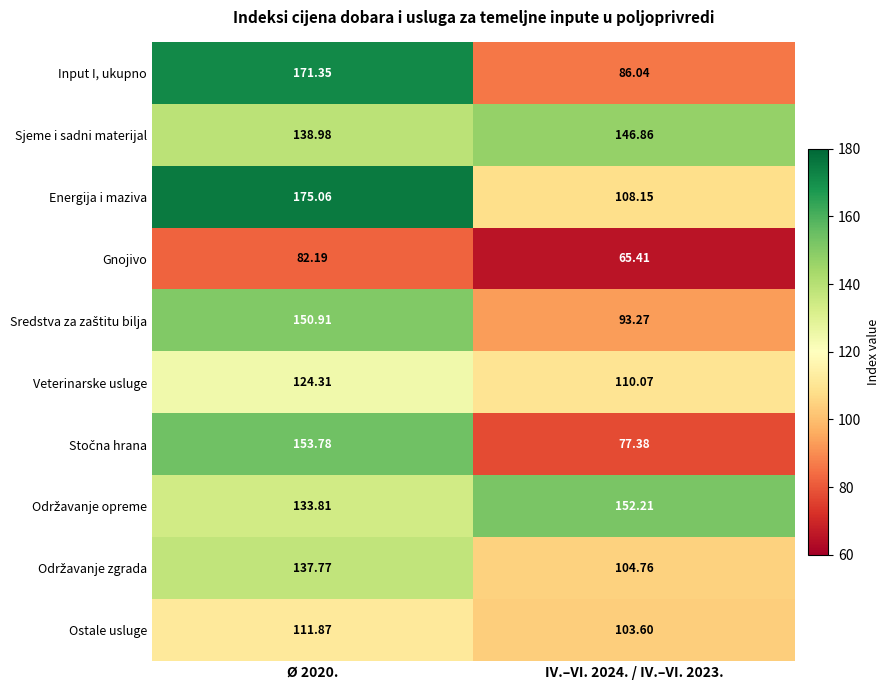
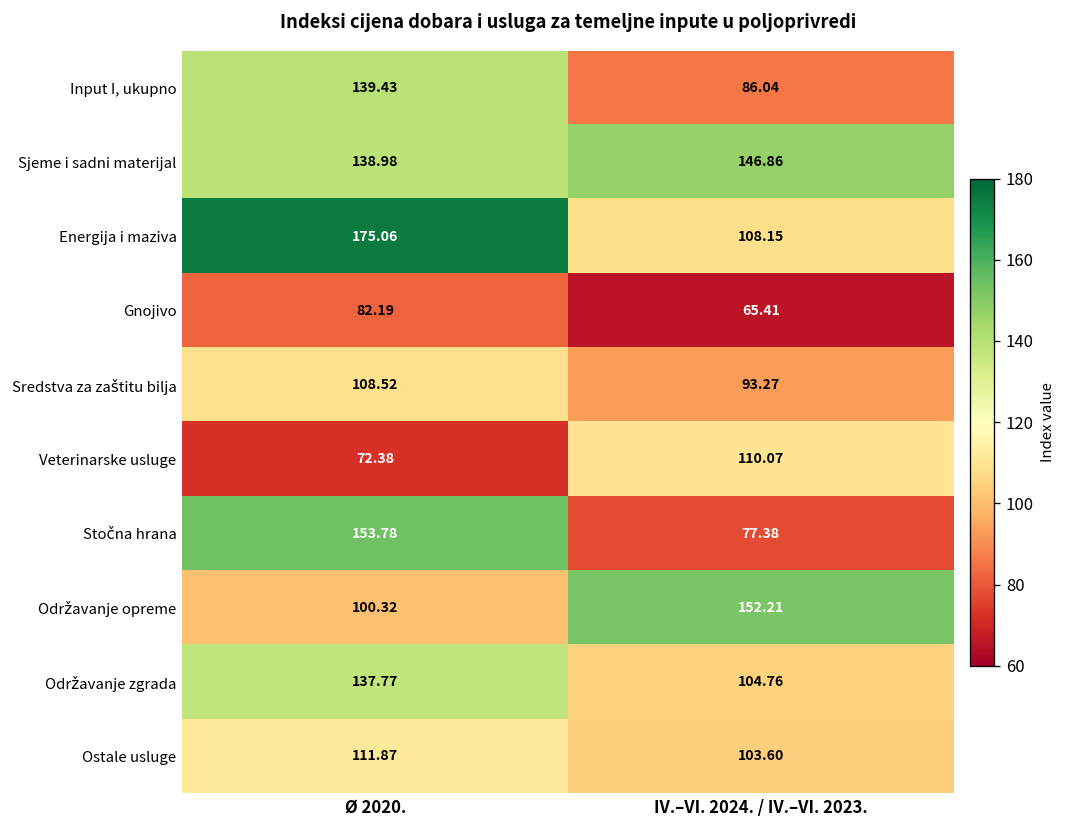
  {
    "Input I, ukupno": {
-     "Ø 2020.": 171.35,
+     "Ø 2020.": 139.43,
      "IV.–VI. 2024. / IV.–VI. 2023.": 86.04
    },
    "Sjeme i sadni materijal": {
      "Ø 2020.": 138.98,
      "IV.–VI. 2024. / IV.–VI. 2023.": 146.86
    },
    "Energija i maziva": {
      "Ø 2020.": 175.06,
      "IV.–VI. 2024. / IV.–VI. 2023.": 108.15
    },
    "Gnojivo": {
      "Ø 2020.": 82.19,
      "IV.–VI. 2024. / IV.–VI. 2023.": 65.41
    },
    "Sredstva za zaštitu bilja": {
-     "Ø 2020.": 150.91,
+     "Ø 2020.": 108.52,
      "IV.–VI. 2024. / IV.–VI. 2023.": 93.27
    },
    "Veterinarske usluge": {
-     "Ø 2020.": 124.31,
+     "Ø 2020.": 72.38,
      "IV.–VI. 2024. / IV.–VI. 2023.": 110.07
    },
    "Stočna hrana": {
      "Ø 2020.": 153.78,
      "IV.–VI. 2024. / IV.–VI. 2023.": 77.38
    },
    "Održavanje opreme": {
-     "Ø 2020.": 133.81,
+     "Ø 2020.": 100.32,
      "IV.–VI. 2024. / IV.–VI. 2023.": 152.21
    },
    "Održavanje zgrada": {
      "Ø 2020.": 137.77,
      "IV.–VI. 2024. / IV.–VI. 2023.": 104.76
    },
    "Ostale usluge": {
      "Ø 2020.": 111.87,
      "IV.–VI. 2024. / IV.–VI. 2023.": 103.60
    }
  }
